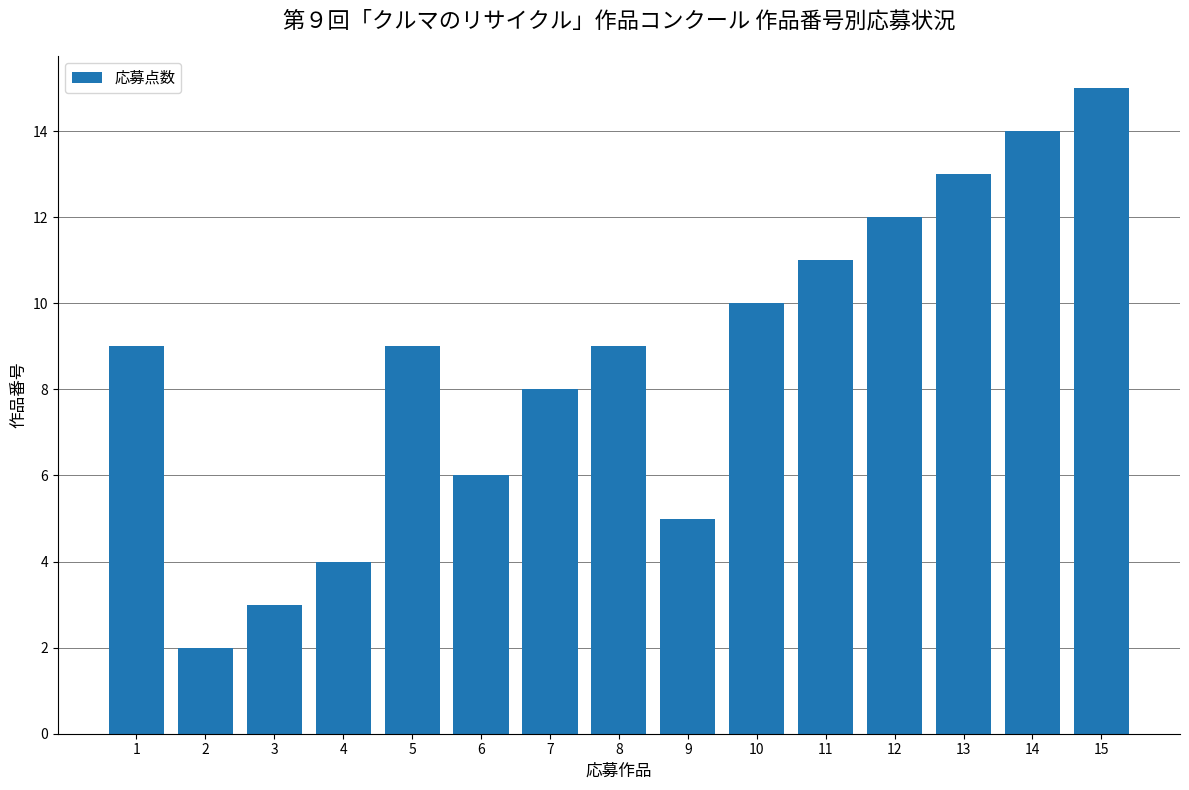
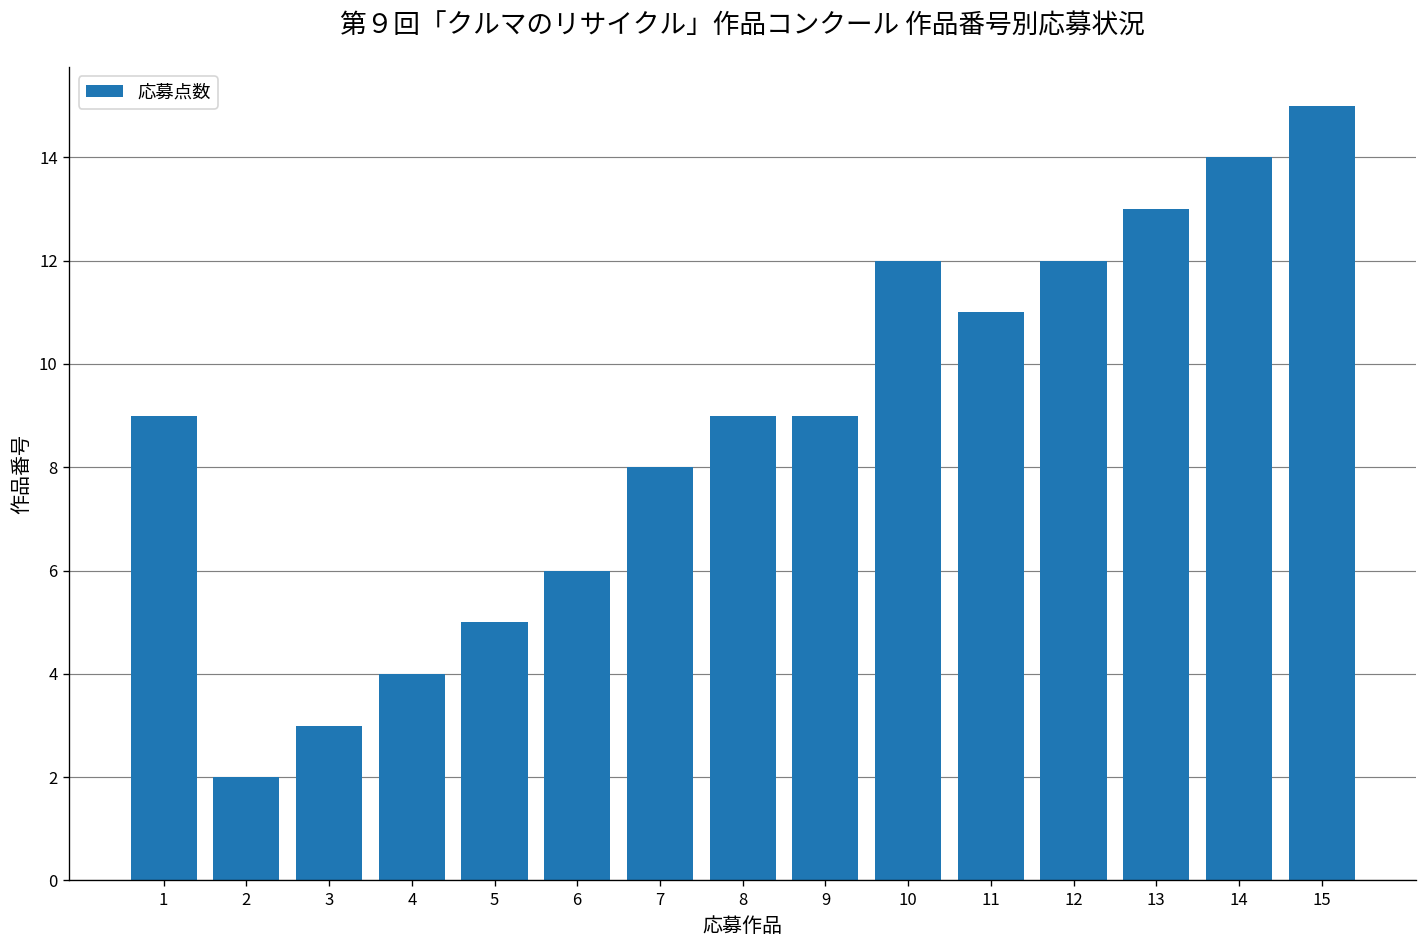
  {
    "1": 9,
    "2": 2,
    "3": 3,
    "4": 4,
-   "5": 9,
+   "5": 5,
    "6": 6,
    "7": 8,
    "8": 9,
-   "9": 5,
-   "10": 10,
+   "9": 9,
+   "10": 12,
    "11": 11,
    "12": 12,
    "13": 13,
    "14": 14,
    "15": 15
  }
